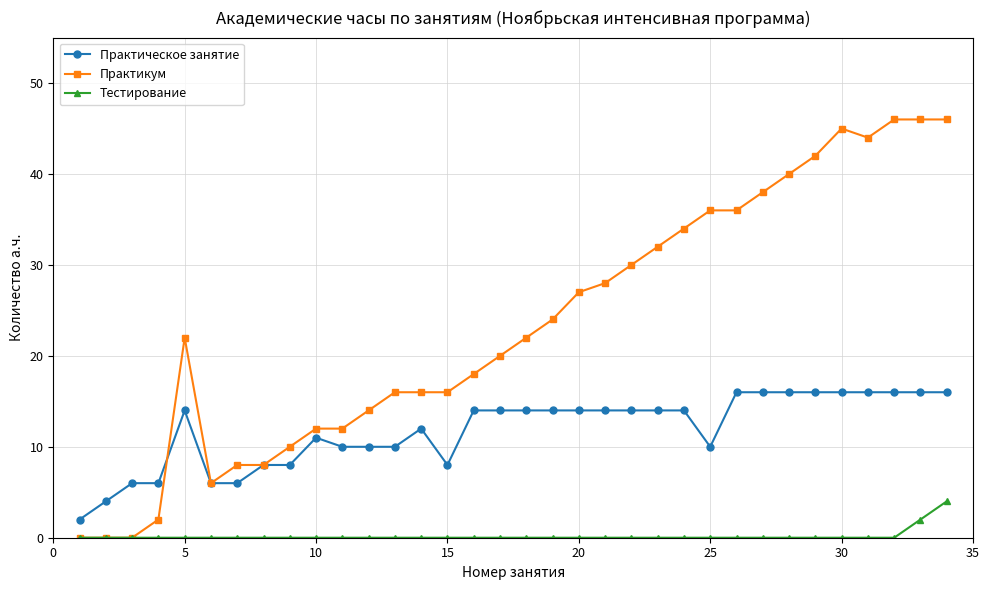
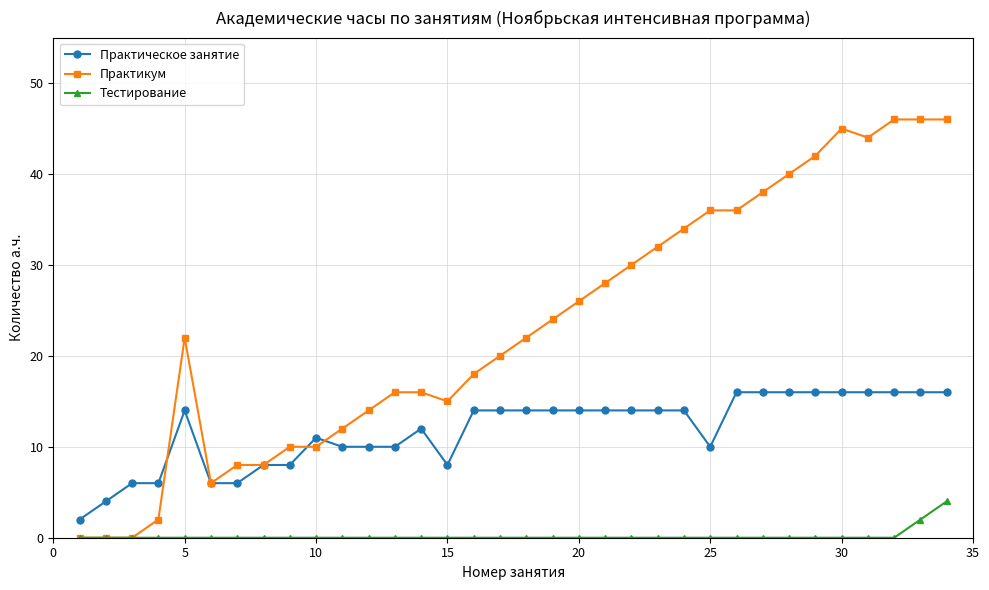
  {
    "Практическое занятие": {
      "5": 14,
      "10": 11,
      "15": 8,
      "20": 14,
      "25": 10,
      "30": 16
    },
    "Практикум": {
      "5": 22,
-     "10": 12,
-     "15": 16,
-     "20": 27,
+     "10": 10,
+     "15": 15,
+     "20": 26,
      "25": 36,
      "30": 45
    },
    "Тестирование": {
      "5": 0,
      "10": 0,
      "15": 0,
      "20": 0,
      "25": 0,
      "30": 0
    }
  }
